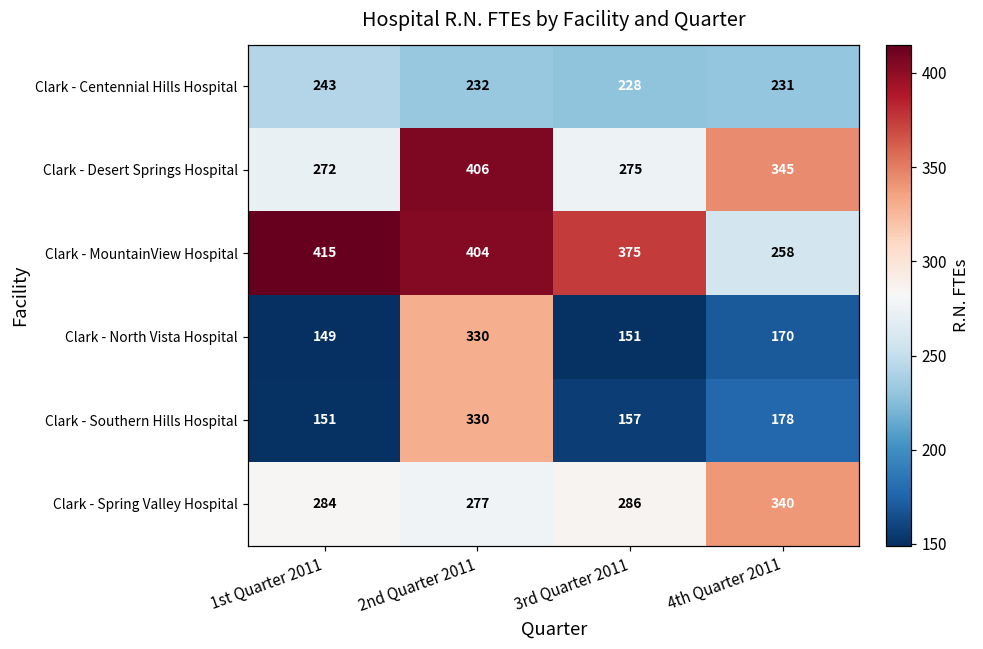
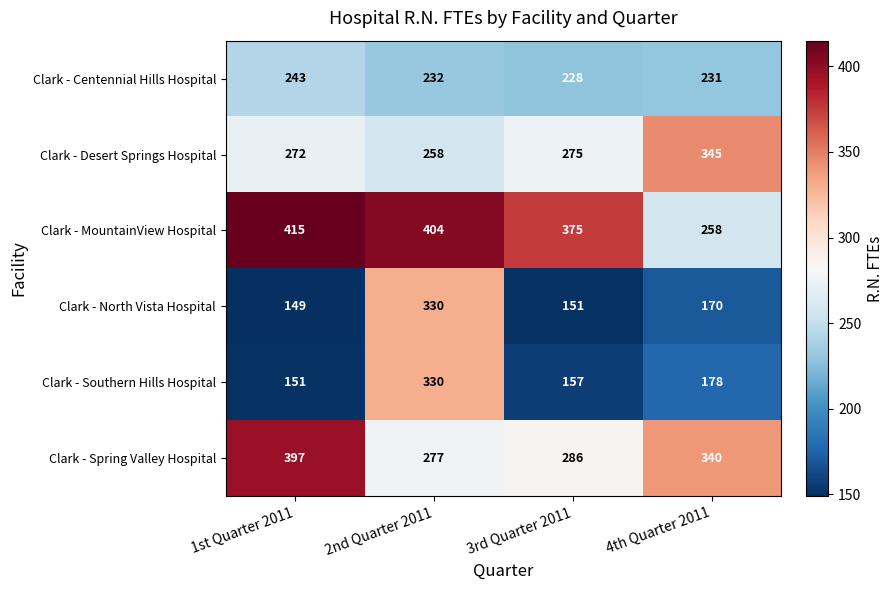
  {
    "Clark - Centennial Hills Hospital": {
      "1st Quarter 2011": 243,
      "2nd Quarter 2011": 232,
      "3rd Quarter 2011": 228,
      "4th Quarter 2011": 231
    },
    "Clark - Desert Springs Hospital": {
      "1st Quarter 2011": 272,
-     "2nd Quarter 2011": 406,
+     "2nd Quarter 2011": 258,
      "3rd Quarter 2011": 275,
      "4th Quarter 2011": 345
    },
    "Clark - MountainView Hospital": {
      "1st Quarter 2011": 415,
      "2nd Quarter 2011": 404,
      "3rd Quarter 2011": 375,
      "4th Quarter 2011": 258
    },
    "Clark - North Vista Hospital": {
      "1st Quarter 2011": 149,
      "2nd Quarter 2011": 330,
      "3rd Quarter 2011": 151,
      "4th Quarter 2011": 170
    },
    "Clark - Southern Hills Hospital": {
      "1st Quarter 2011": 151,
      "2nd Quarter 2011": 330,
      "3rd Quarter 2011": 157,
      "4th Quarter 2011": 178
    },
    "Clark - Spring Valley Hospital": {
-     "1st Quarter 2011": 284,
+     "1st Quarter 2011": 397,
      "2nd Quarter 2011": 277,
      "3rd Quarter 2011": 286,
      "4th Quarter 2011": 340
    }
  }
